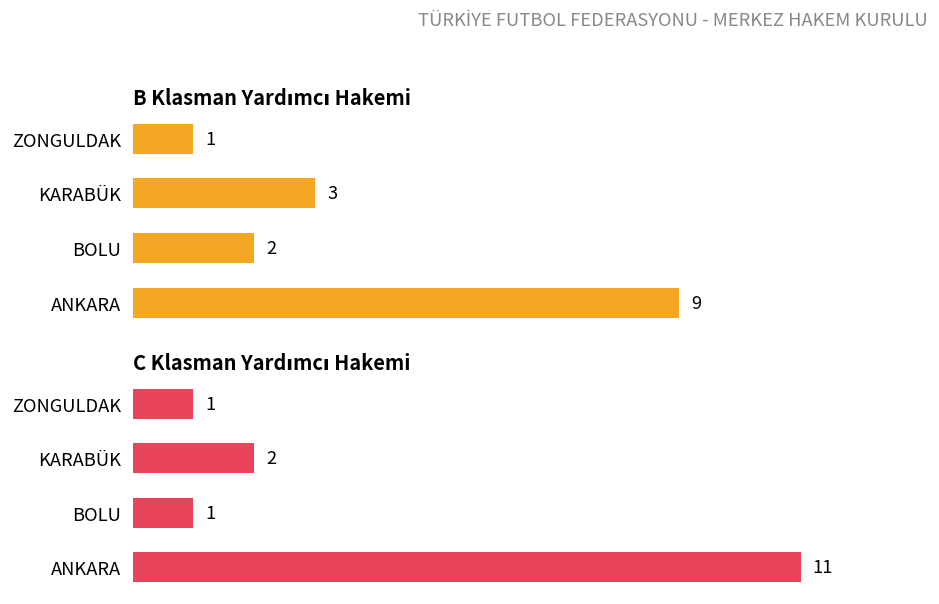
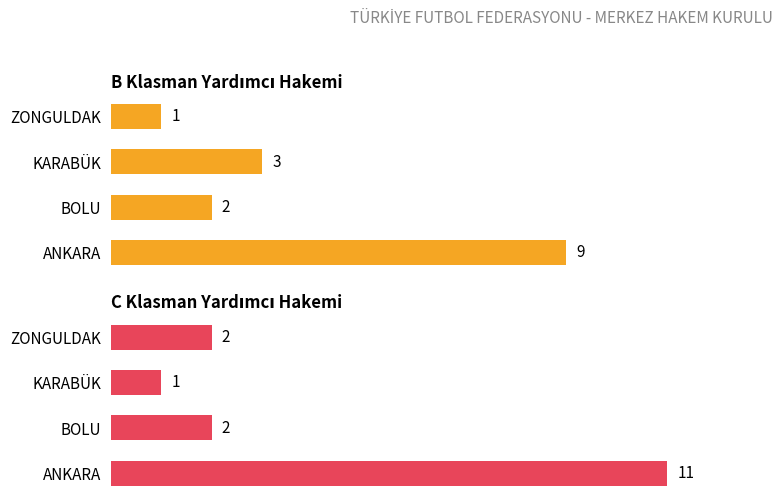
  {
    "B Klasman Yardımcı Hakemi": {
      "ZONGULDAK": 1,
      "KARABÜK": 3,
      "BOLU": 2,
      "ANKARA": 9
    },
    "C Klasman Yardımcı Hakemi": {
-     "ZONGULDAK": 1,
-     "KARABÜK": 2,
-     "BOLU": 1,
+     "ZONGULDAK": 2,
+     "KARABÜK": 1,
+     "BOLU": 2,
      "ANKARA": 11
    }
  }
